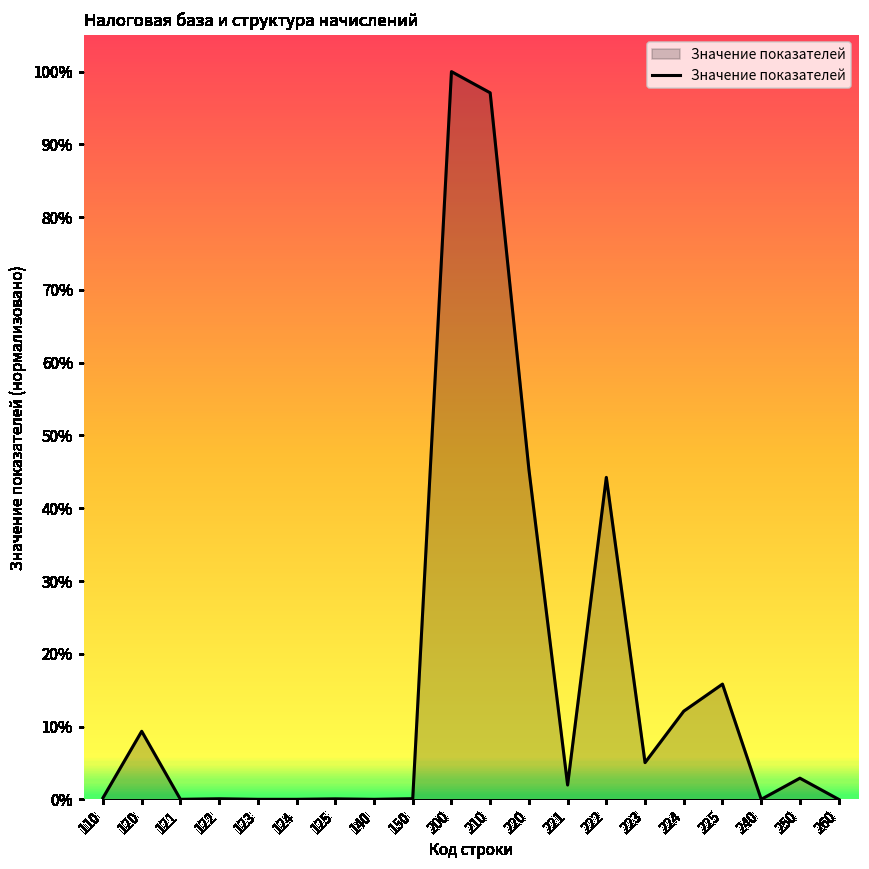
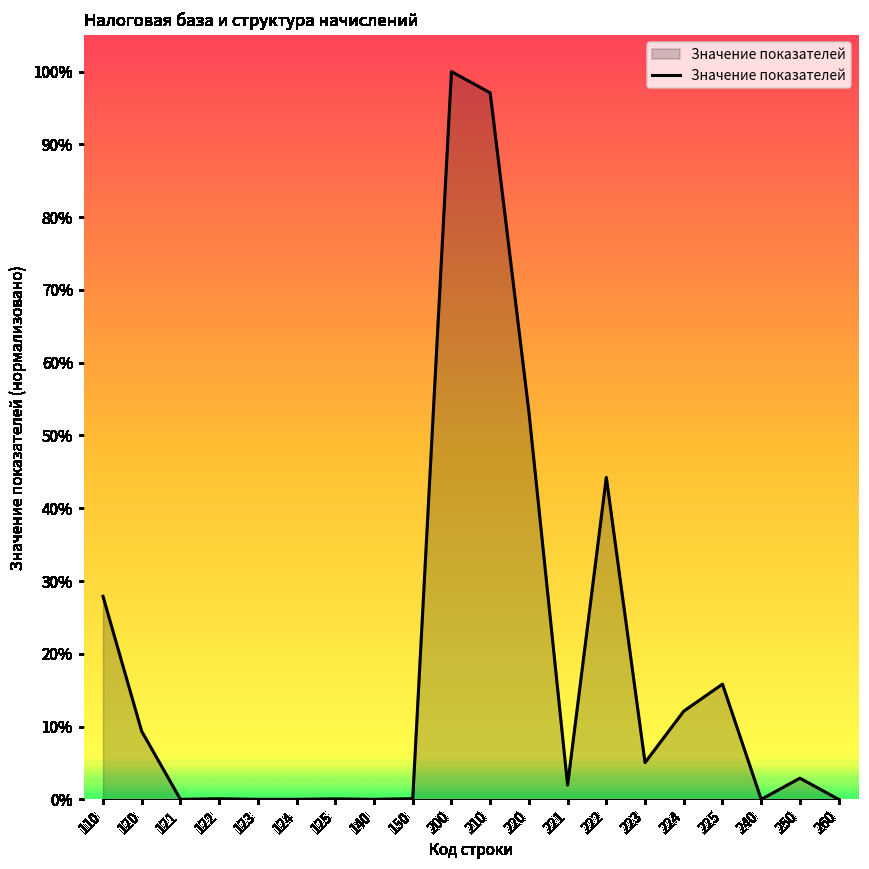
  {
-   "110": "0%",
+   "110": "28%",
    "120": "9%",
    "121": "0%",
    "122": "0%",
    "123": "0%",
    "124": "0%",
    "125": "0%",
    "140": "0%",
    "150": "0%",
    "200": "100%",
    "210": "97%",
-   "220": "45%",
+   "220": "53%",
    "221": "2%",
    "222": "44%",
    "223": "5%",
    "224": "12%",
    "225": "16%",
    "240": "0%",
    "250": "3%",
    "260": "0%"
  }
